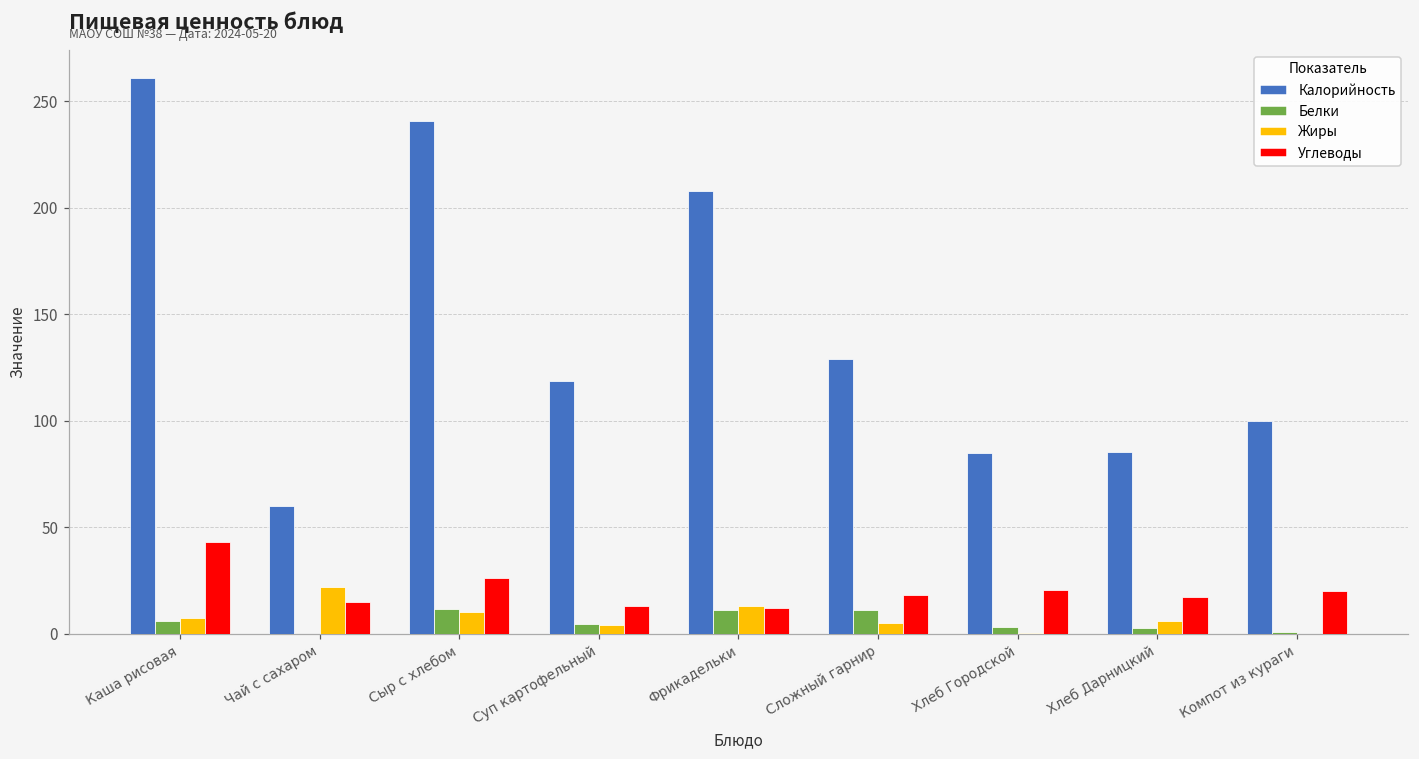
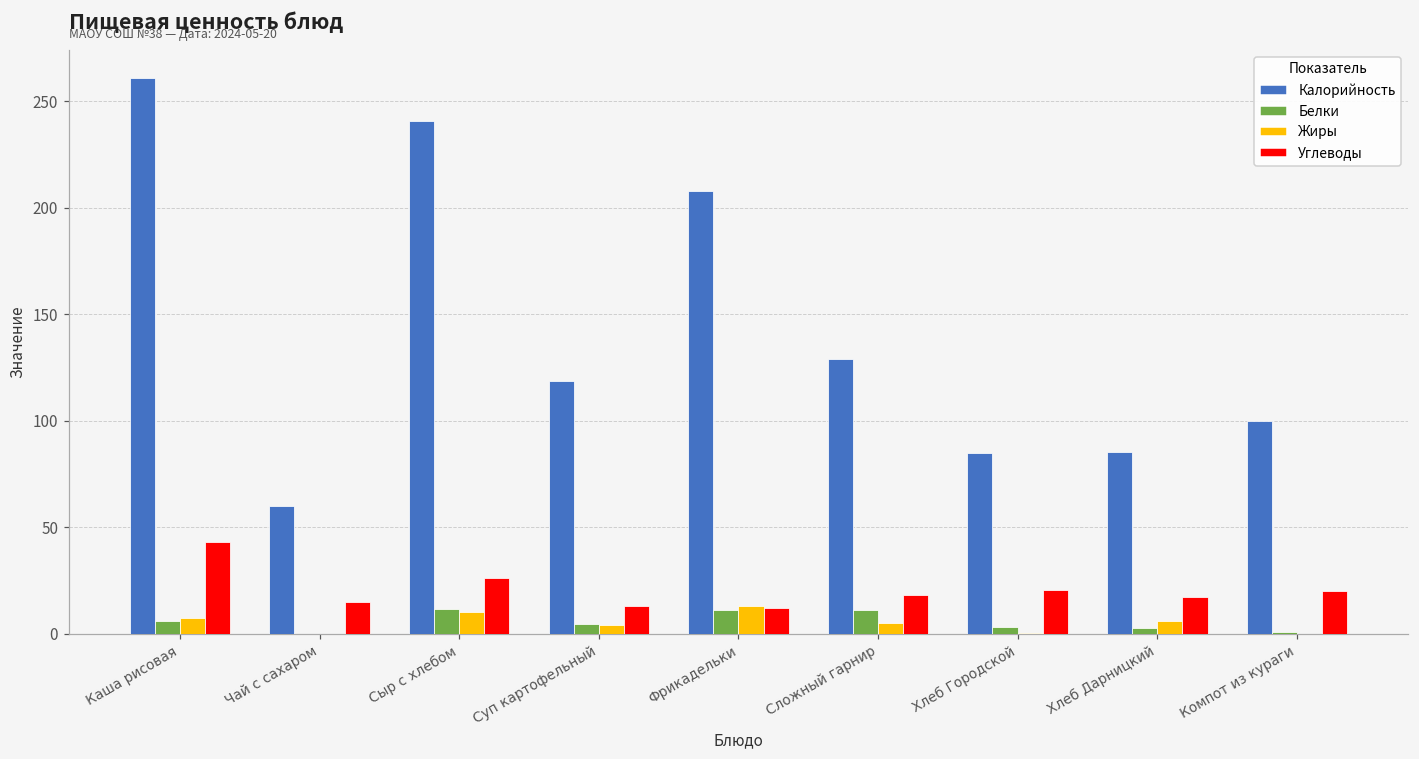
  {
    "Калорийность": {
      "Каша рисовая": 261,
      "Чай с сахаром": 60,
      "Сыр с хлебом": 241,
      "Суп картофельный": 119,
      "Фрикадельки": 208,
      "Сложный гарнир": 129,
      "Хлеб Городской": 85,
      "Хлеб Дарницкий": 86,
      "Компот из кураги": 100
    },
    "Белки": {
      "Каша рисовая": 6,
      "Сыр с хлебом": 12,
      "Суп картофельный": 4,
      "Фрикадельки": 11,
      "Сложный гарнир": 11,
      "Хлеб Городской": 3,
      "Хлеб Дарницкий": 3
    },
    "Жиры": {
      "Каша рисовая": 7,
-     "Чай с сахаром": 22,
+     "Чай с сахаром": 0,
      "Сыр с хлебом": 10,
      "Суп картофельный": 4,
      "Фрикадельки": 13,
      "Сложный гарнир": 5,
      "Хлеб Дарницкий": 6
    },
    "Углеводы": {
      "Каша рисовая": 43,
      "Чай с сахаром": 15,
      "Сыр с хлебом": 26,
      "Суп картофельный": 13,
      "Фрикадельки": 12,
      "Сложный гарнир": 18,
      "Хлеб Городской": 20,
      "Хлеб Дарницкий": 17,
      "Компот из кураги": 20
    }
  }
